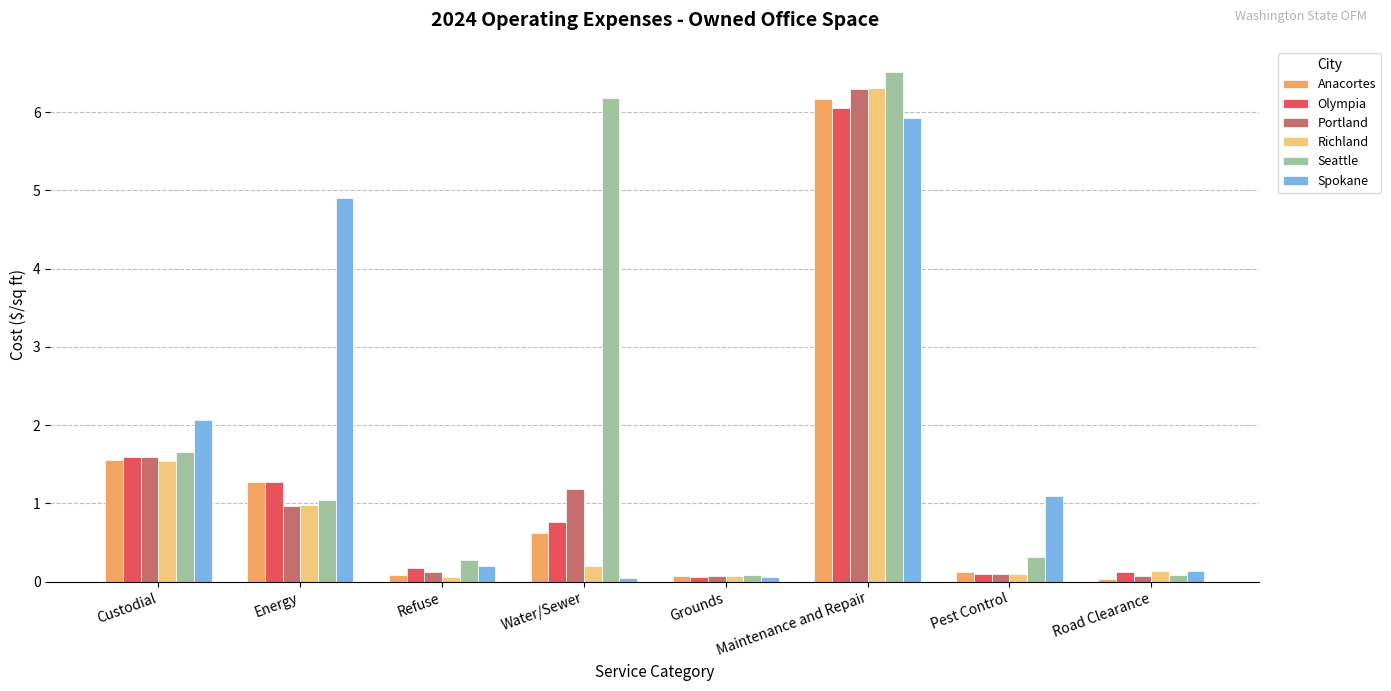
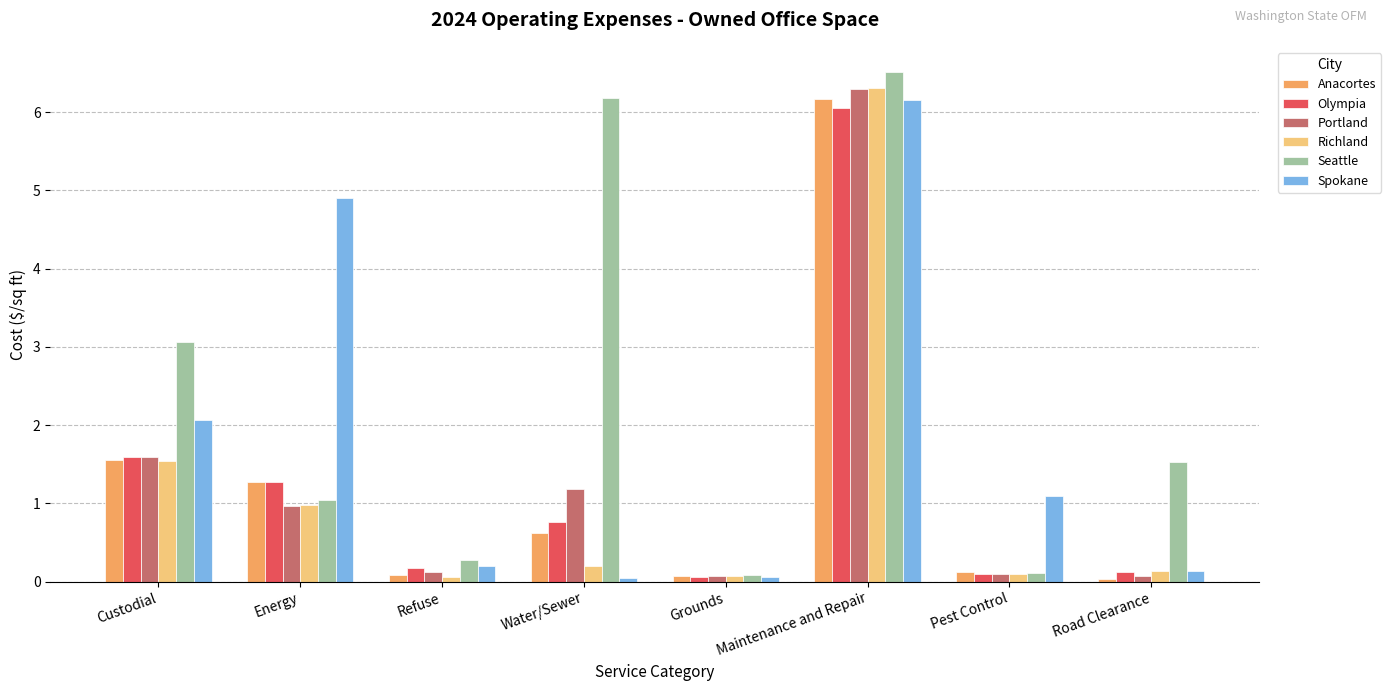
  {
    "Seattle": {
-     "Custodial": 1.7,
+     "Custodial": 3.1,
      "Energy": 1.1,
      "Refuse": 0.3,
      "Water/Sewer": 6.2,
      "Grounds": 0.1,
      "Maintenance and Repair": 6.5,
-     "Pest Control": 0.3,
-     "Road Clearance": 0.1
+     "Pest Control": 0.1,
+     "Road Clearance": 1.5
    },
    "Spokane": {
      "Custodial": 2.1,
      "Energy": 4.9,
      "Refuse": 0.2,
      "Water/Sewer": 0.1,
      "Grounds": 0.1,
-     "Maintenance and Repair": 5.9,
+     "Maintenance and Repair": 6.2,
      "Pest Control": 1.1,
      "Road Clearance": 0.1
    }
  }
